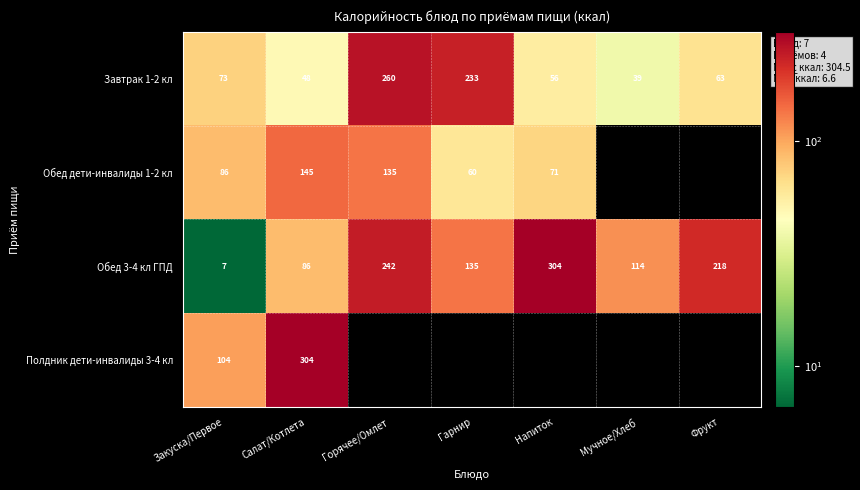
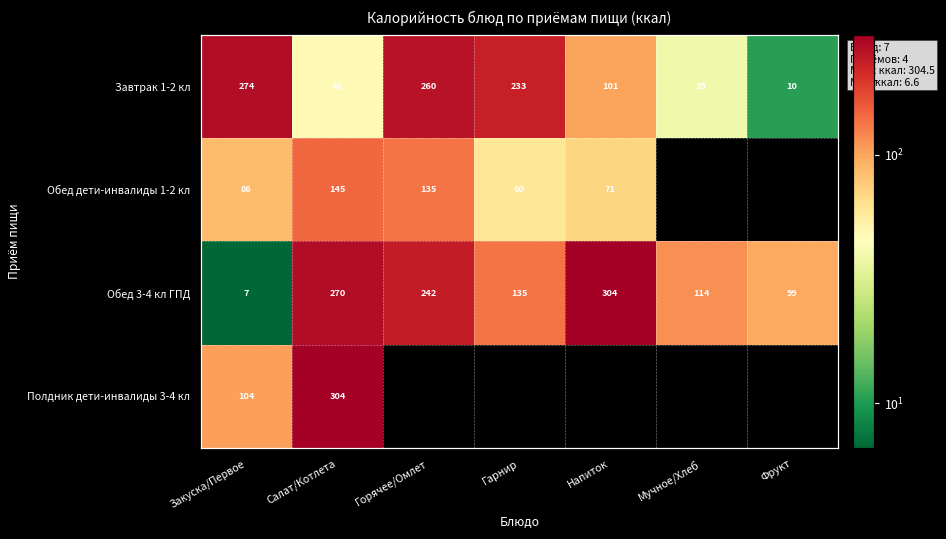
  {
    "Завтрак 1-2 кл": {
-     "Закуска/Первое": 73,
+     "Закуска/Первое": 274,
      "Салат/Котлета": 48,
      "Горячее/Омлет": 260,
      "Гарнир": 233,
-     "Напиток": 56,
+     "Напиток": 101,
      "Мучное/Хлеб": 39,
-     "Фрукт": 63
+     "Фрукт": 10
    },
    "Обед дети-инвалиды 1-2 кл": {
      "Закуска/Первое": 86,
      "Салат/Котлета": 145,
      "Горячее/Омлет": 135,
      "Гарнир": 60,
      "Напиток": 71
    },
    "Обед 3-4 кл ГПД": {
      "Закуска/Первое": 7,
-     "Салат/Котлета": 86,
+     "Салат/Котлета": 270,
      "Горячее/Омлет": 242,
      "Гарнир": 135,
      "Напиток": 304,
      "Мучное/Хлеб": 114,
-     "Фрукт": 218
+     "Фрукт": 99
    },
    "Полдник дети-инвалиды 3-4 кл": {
      "Закуска/Первое": 104,
      "Салат/Котлета": 304
    }
  }
